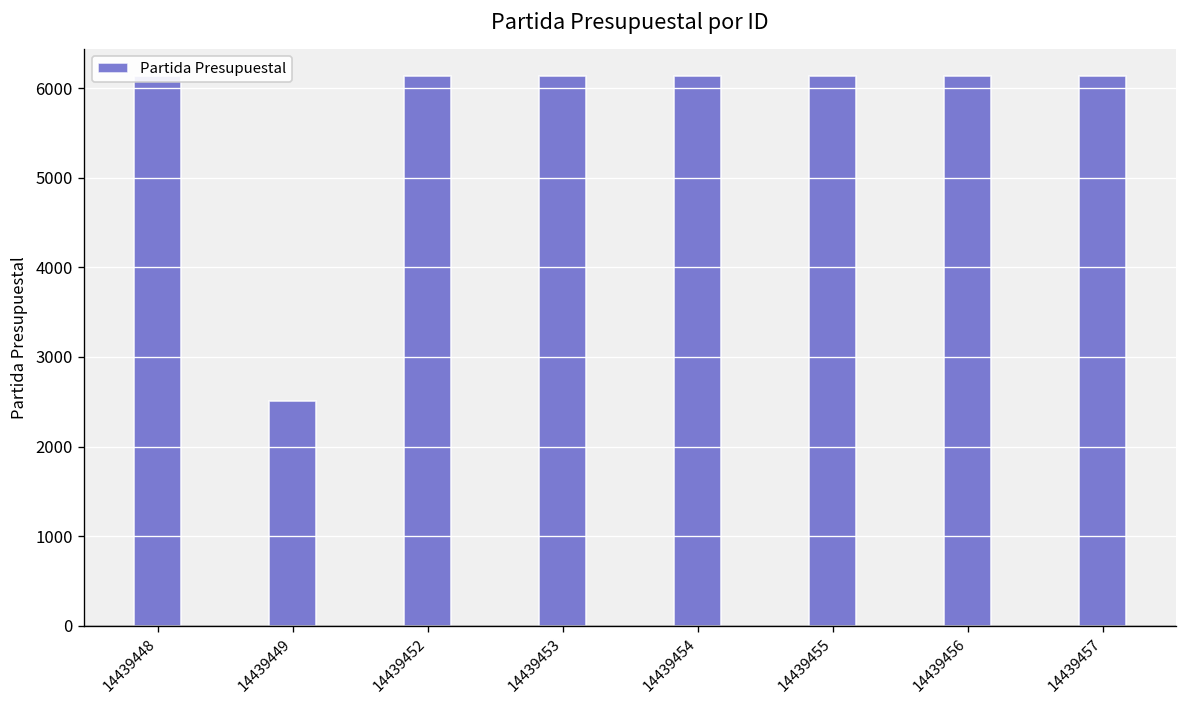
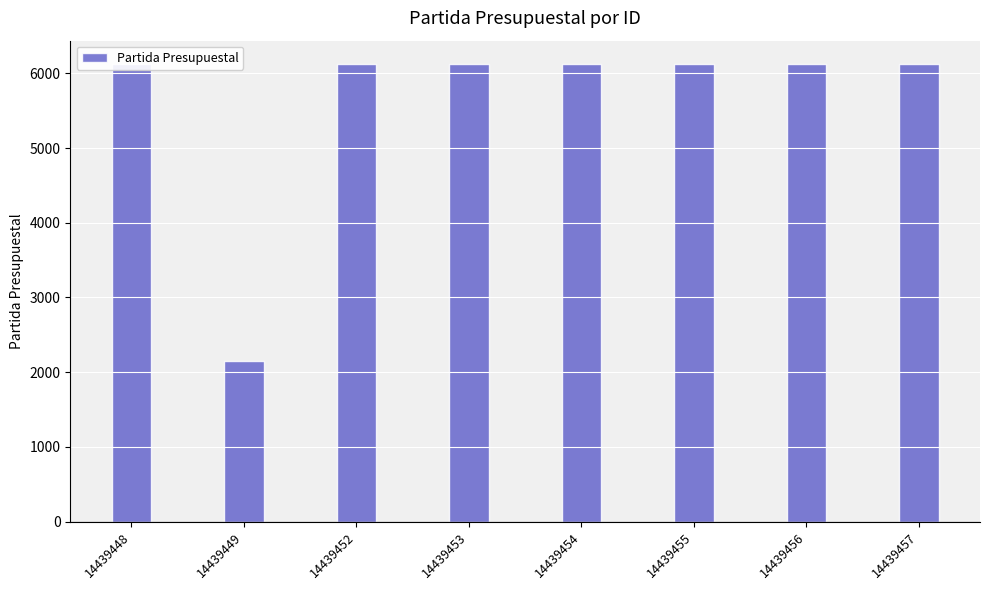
  {
-   "14439449": 2500,
+   "14439449": 2100,
    "14439452": 6100,
    "14439453": 6100,
    "14439454": 6100,
    "14439455": 6100,
    "14439456": 6100,
    "14439457": 6100
  }
